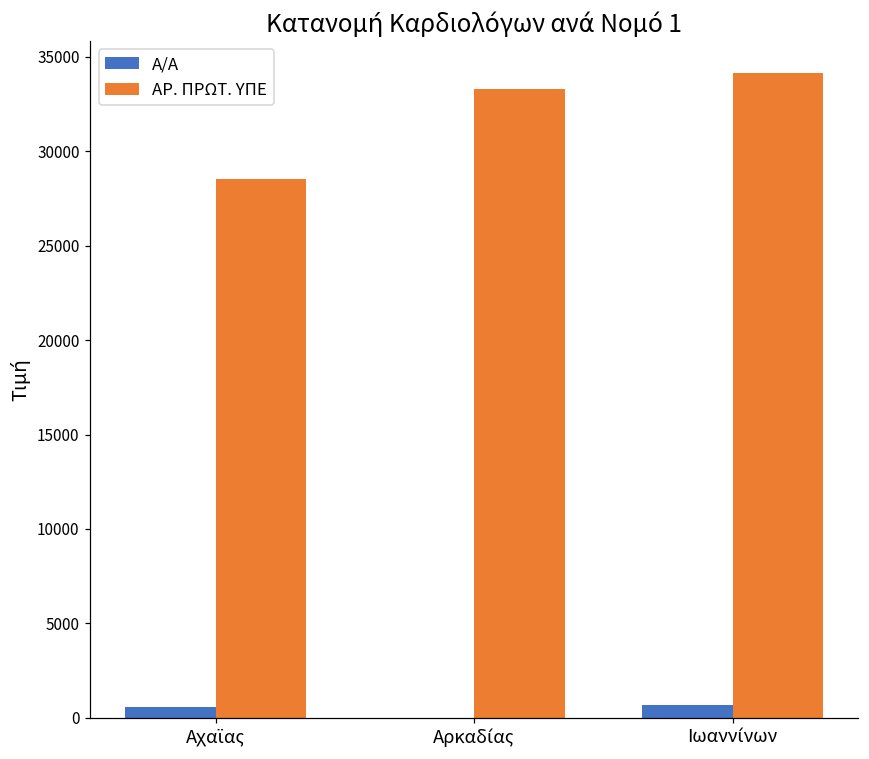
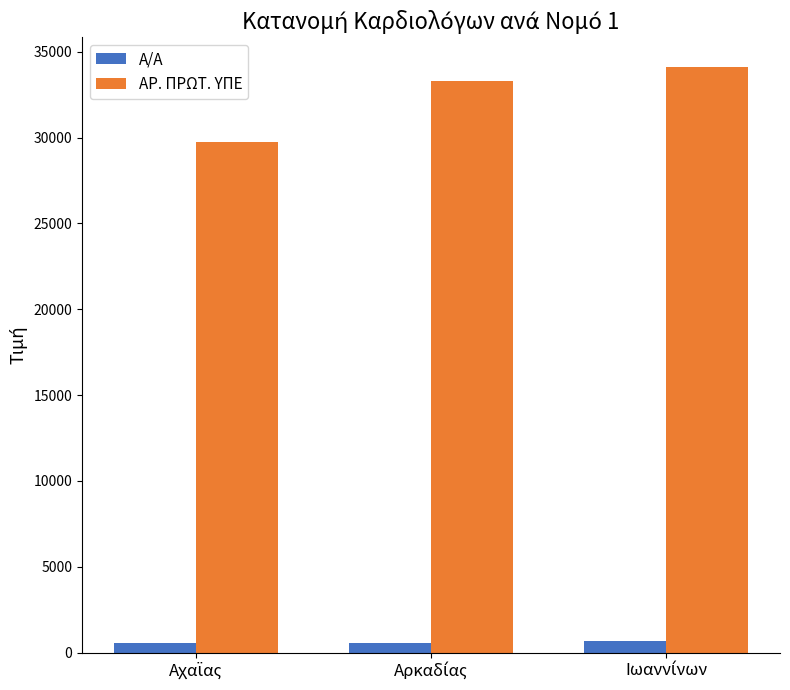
  {
    "Α/Α": {
      "Αχαϊας": 600,
-     "Αρκαδίας": 0,
+     "Αρκαδίας": 500,
      "Ιωαννίνων": 700
    },
    "ΑΡ. ΠΡΩΤ. ΥΠΕ": {
-     "Αχαϊας": 28500,
+     "Αχαϊας": 29700,
      "Αρκαδίας": 33300,
      "Ιωαννίνων": 34100
    }
  }
